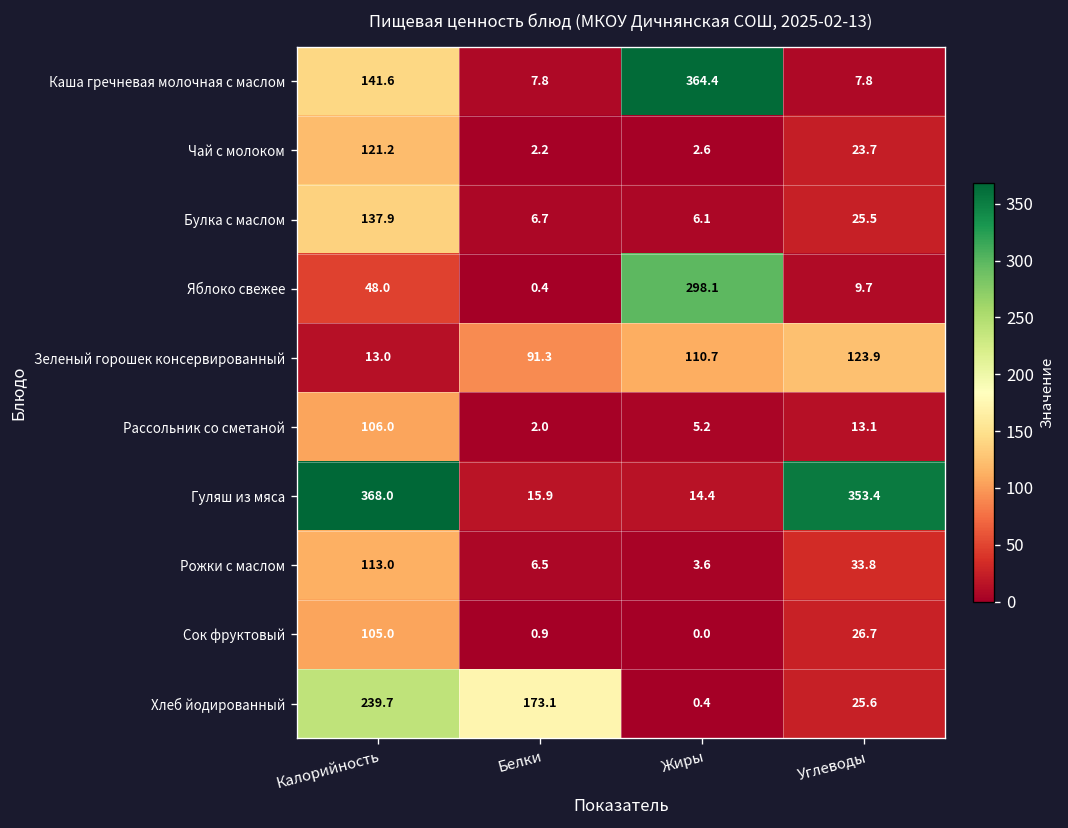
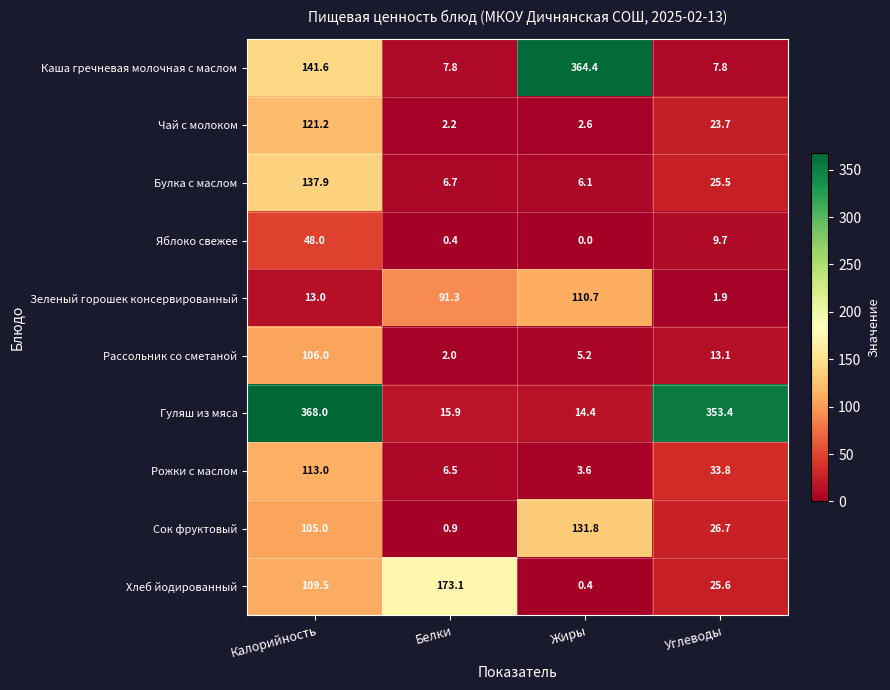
  {
    "Каша гречневая молочная с маслом": {
      "Калорийность": 141.6,
      "Белки": 7.8,
      "Жиры": 364.4,
      "Углеводы": 7.8
    },
    "Чай с молоком": {
      "Калорийность": 121.2,
      "Белки": 2.2,
      "Жиры": 2.6,
      "Углеводы": 23.7
    },
    "Булка с маслом": {
      "Калорийность": 137.9,
      "Белки": 6.7,
      "Жиры": 6.1,
      "Углеводы": 25.5
    },
    "Яблоко свежее": {
      "Калорийность": 48.0,
      "Белки": 0.4,
-     "Жиры": 298.1,
+     "Жиры": 0.0,
      "Углеводы": 9.7
    },
    "Зеленый горошек консервированный": {
      "Калорийность": 13.0,
      "Белки": 91.3,
      "Жиры": 110.7,
-     "Углеводы": 123.9
+     "Углеводы": 1.9
    },
    "Рассольник со сметаной": {
      "Калорийность": 106.0,
      "Белки": 2.0,
      "Жиры": 5.2,
      "Углеводы": 13.1
    },
    "Гуляш из мяса": {
      "Калорийность": 368.0,
      "Белки": 15.9,
      "Жиры": 14.4,
      "Углеводы": 353.4
    },
    "Рожки с маслом": {
      "Калорийность": 113.0,
      "Белки": 6.5,
      "Жиры": 3.6,
      "Углеводы": 33.8
    },
    "Сок фруктовый": {
      "Калорийность": 105.0,
      "Белки": 0.9,
-     "Жиры": 0.0,
+     "Жиры": 131.8,
      "Углеводы": 26.7
    },
    "Хлеб йодированный": {
-     "Калорийность": 239.7,
+     "Калорийность": 109.5,
      "Белки": 173.1,
      "Жиры": 0.4,
      "Углеводы": 25.6
    }
  }
